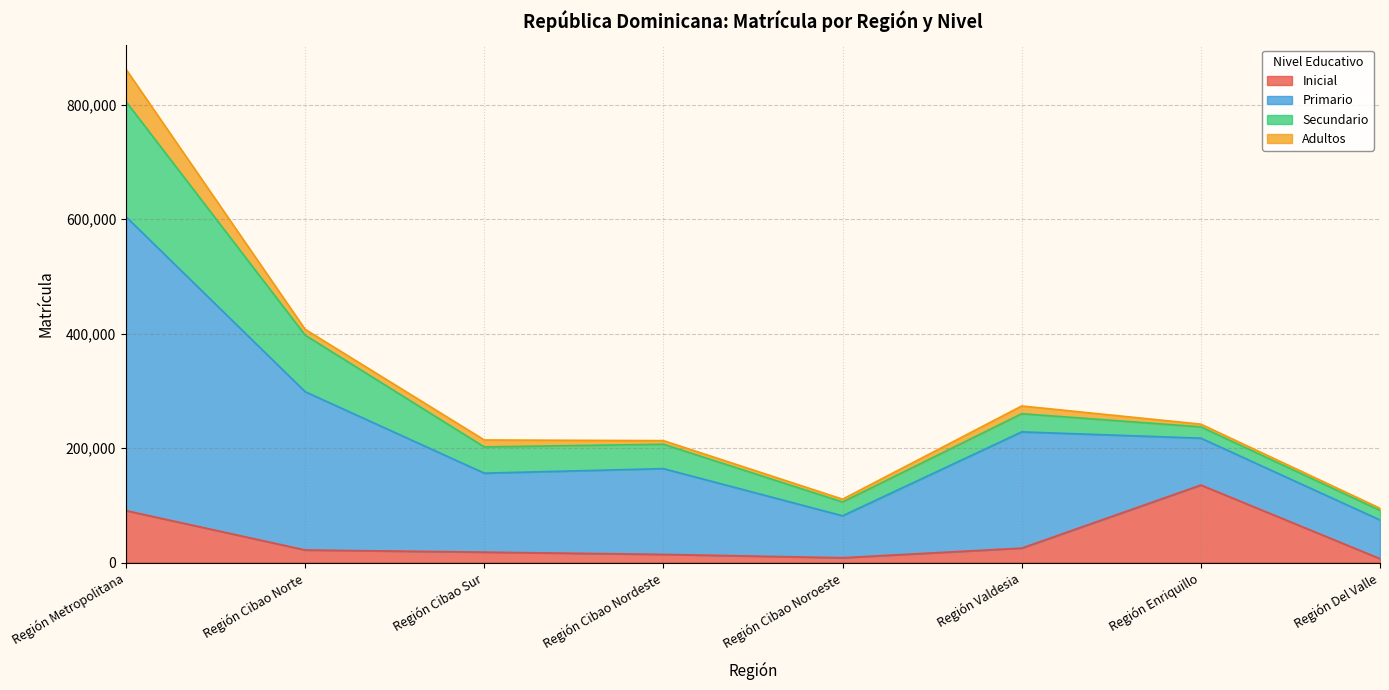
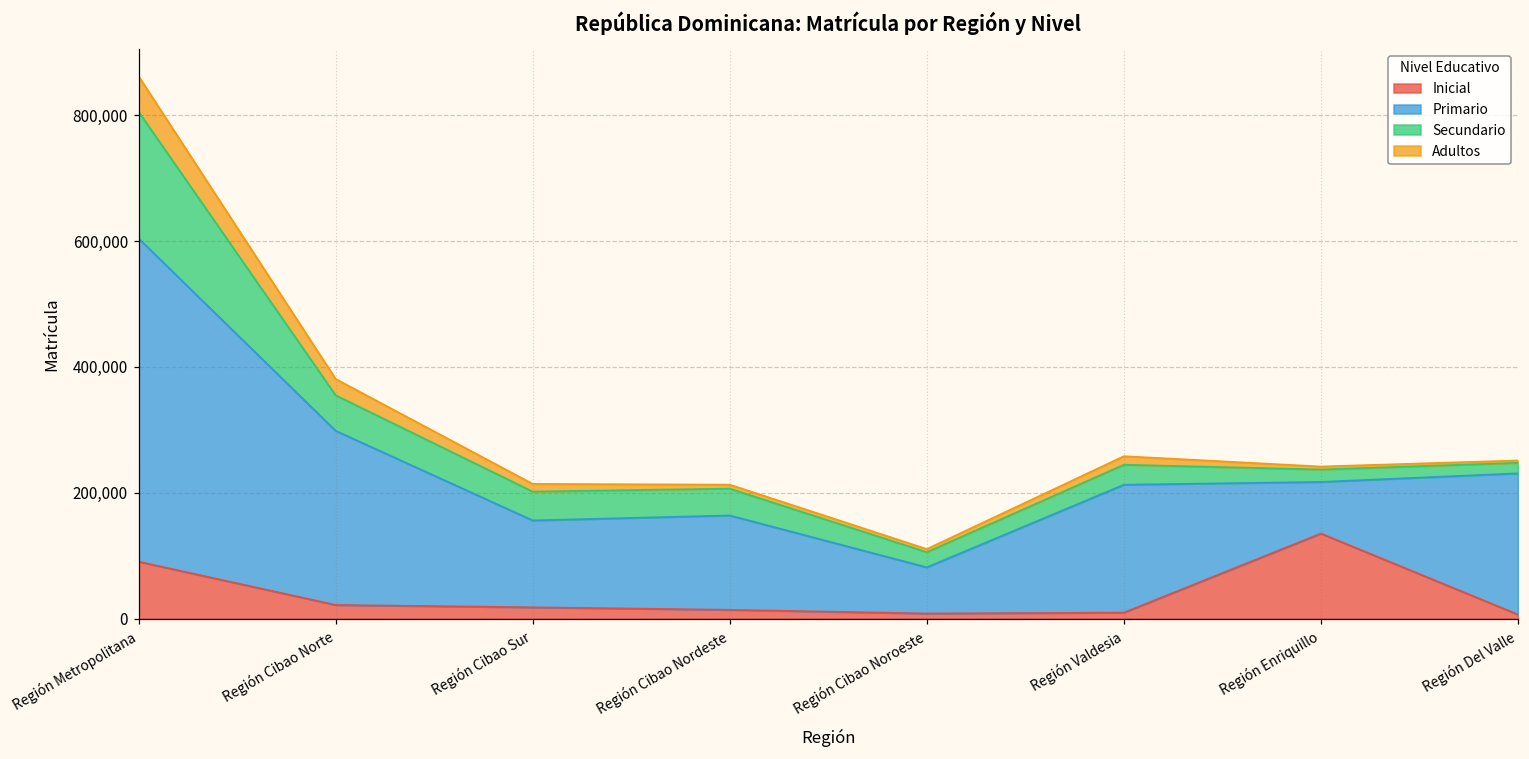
  {
    "Inicial": {
      "Región Metropolitana": "90,000",
      "Región Cibao Norte": "20,000",
      "Región Cibao Sur": "20,000",
      "Región Cibao Nordeste": "10,000",
      "Región Cibao Noroeste": "10,000",
-     "Región Valdesia": "30,000",
+     "Región Valdesia": "10,000",
      "Región Enriquillo": "140,000",
      "Región Del Valle": "10,000"
    },
    "Primario": {
      "Región Metropolitana": "510,000",
      "Región Cibao Norte": "280,000",
      "Región Cibao Sur": "140,000",
      "Región Cibao Nordeste": "150,000",
      "Región Cibao Noroeste": "70,000",
      "Región Valdesia": "200,000",
      "Región Enriquillo": "80,000",
-     "Región Del Valle": "70,000"
+     "Región Del Valle": "220,000"
    },
    "Secundario": {
      "Región Metropolitana": "200,000",
-     "Región Cibao Norte": "100,000",
+     "Región Cibao Norte": "60,000",
      "Región Cibao Sur": "50,000",
      "Región Cibao Nordeste": "40,000",
      "Región Cibao Noroeste": "20,000",
      "Región Valdesia": "30,000",
      "Región Enriquillo": "20,000"
    },
    "Adultos": {
      "Región Metropolitana": "60,000",
-     "Región Cibao Norte": "10,000",
+     "Región Cibao Norte": "30,000",
      "Región Cibao Sur": "10,000",
      "Región Cibao Nordeste": "10,000",
      "Región Cibao Noroeste": "0",
      "Región Valdesia": "10,000",
      "Región Enriquillo": "0"
    }
  }
